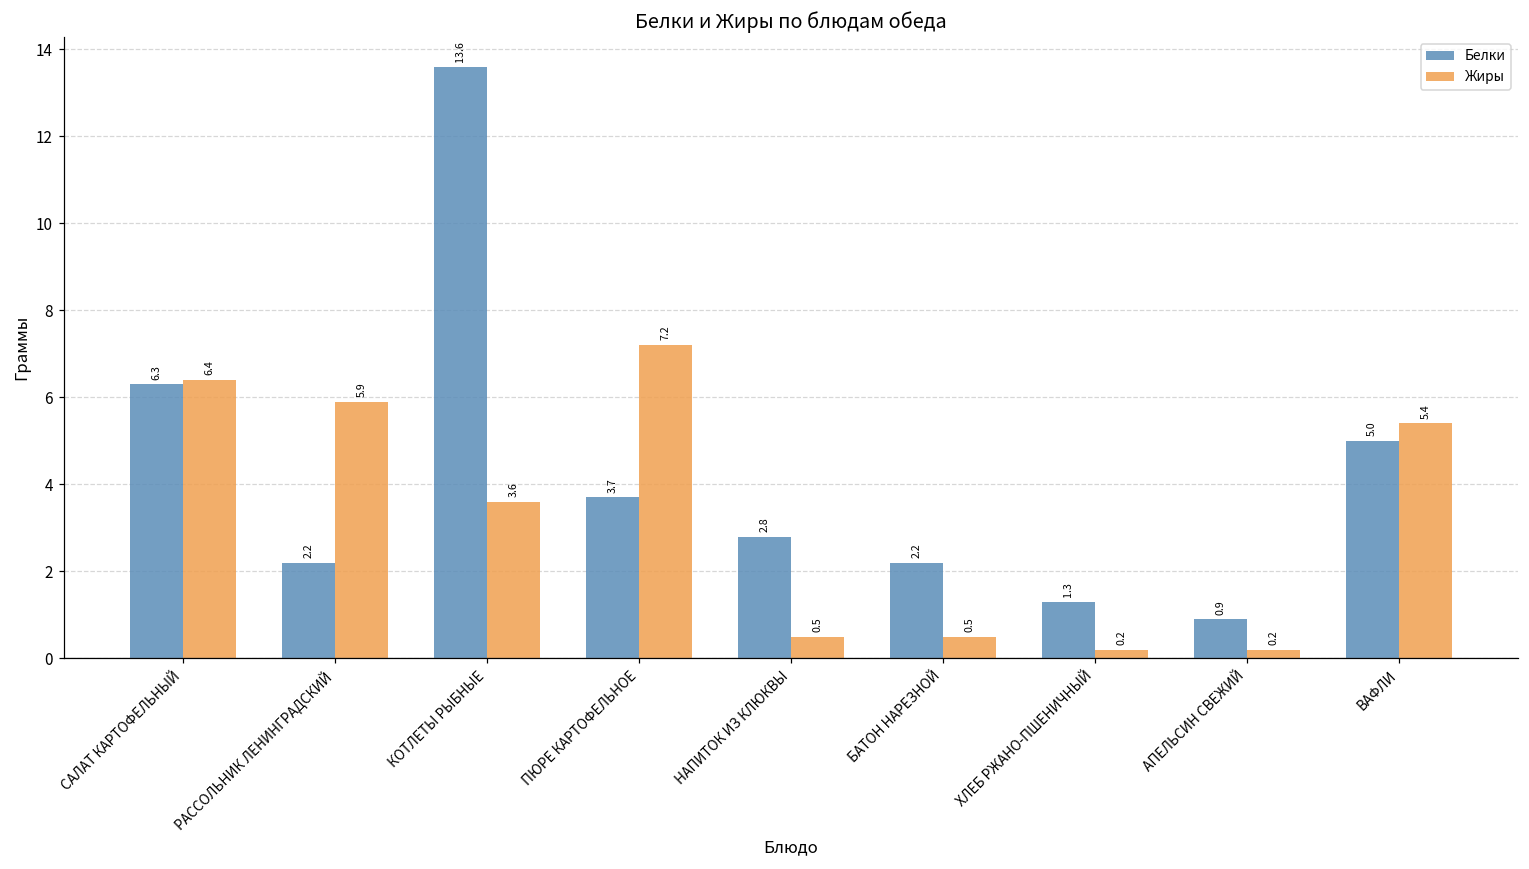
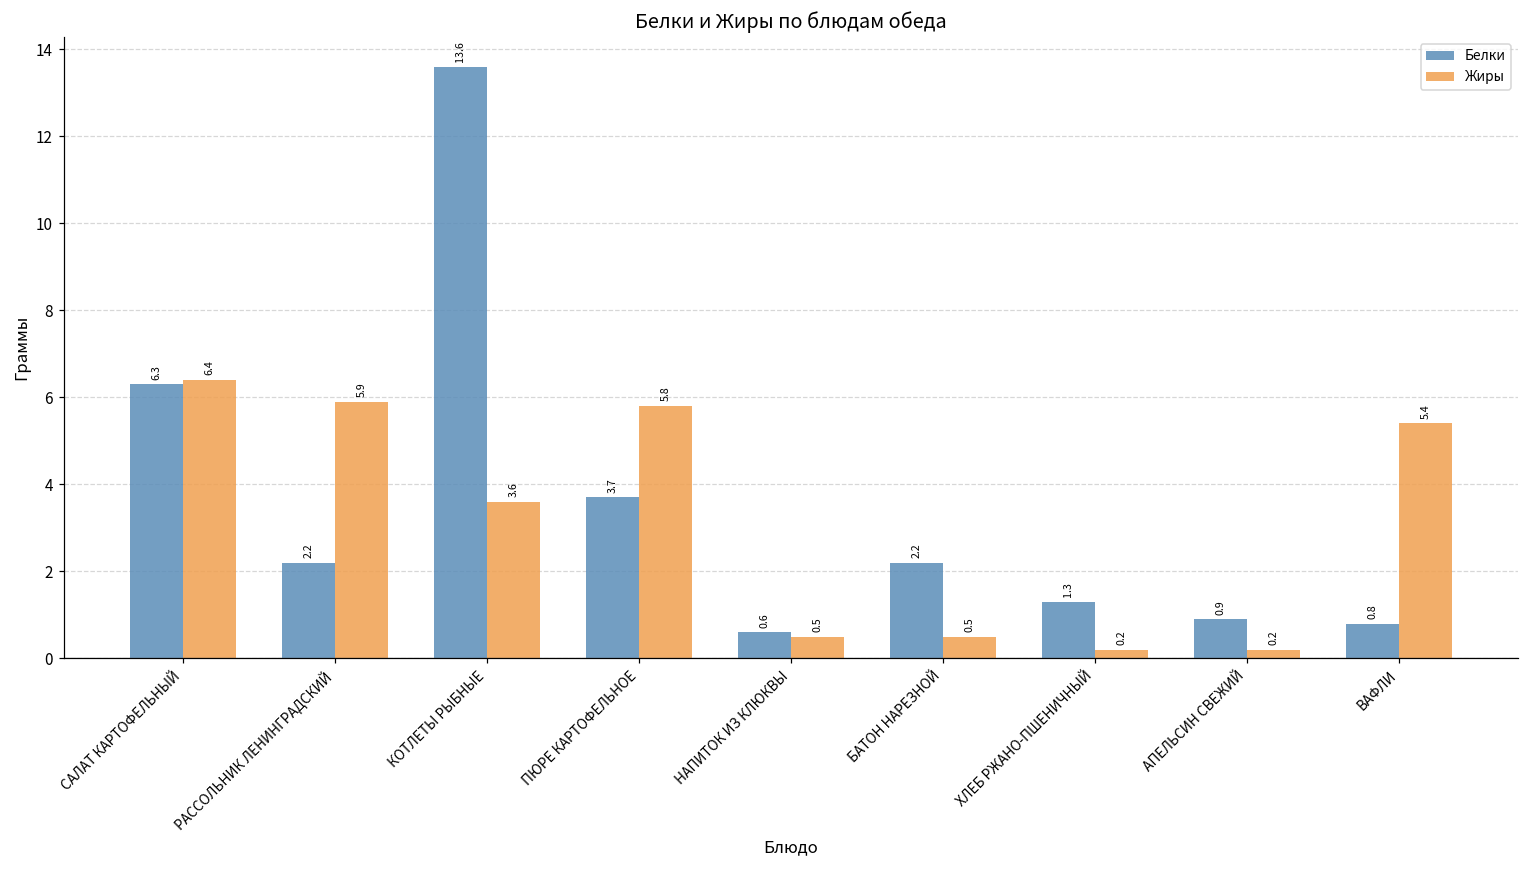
  {
    "Белки": {
      "САЛАТ КАРТОФЕЛЬНЫЙ": 6.3,
      "РАССОЛЬНИК ЛЕНИНГРАДСКИЙ": 2.2,
      "КОТЛЕТЫ РЫБНЫЕ": 13.6,
      "ПЮРЕ КАРТОФЕЛЬНОЕ": 3.7,
-     "НАПИТОК ИЗ КЛЮКВЫ": 2.8,
+     "НАПИТОК ИЗ КЛЮКВЫ": 0.6,
      "БАТОН НАРЕЗНОЙ": 2.2,
      "ХЛЕБ РЖАНО-ПШЕНИЧНЫЙ": 1.3,
      "АПЕЛЬСИН СВЕЖИЙ": 0.9,
-     "ВАФЛИ": 5.0
+     "ВАФЛИ": 0.8
    },
    "Жиры": {
      "САЛАТ КАРТОФЕЛЬНЫЙ": 6.4,
      "РАССОЛЬНИК ЛЕНИНГРАДСКИЙ": 5.9,
      "КОТЛЕТЫ РЫБНЫЕ": 3.6,
-     "ПЮРЕ КАРТОФЕЛЬНОЕ": 7.2,
+     "ПЮРЕ КАРТОФЕЛЬНОЕ": 5.8,
      "НАПИТОК ИЗ КЛЮКВЫ": 0.5,
      "БАТОН НАРЕЗНОЙ": 0.5,
      "ХЛЕБ РЖАНО-ПШЕНИЧНЫЙ": 0.2,
      "АПЕЛЬСИН СВЕЖИЙ": 0.2,
      "ВАФЛИ": 5.4
    }
  }
